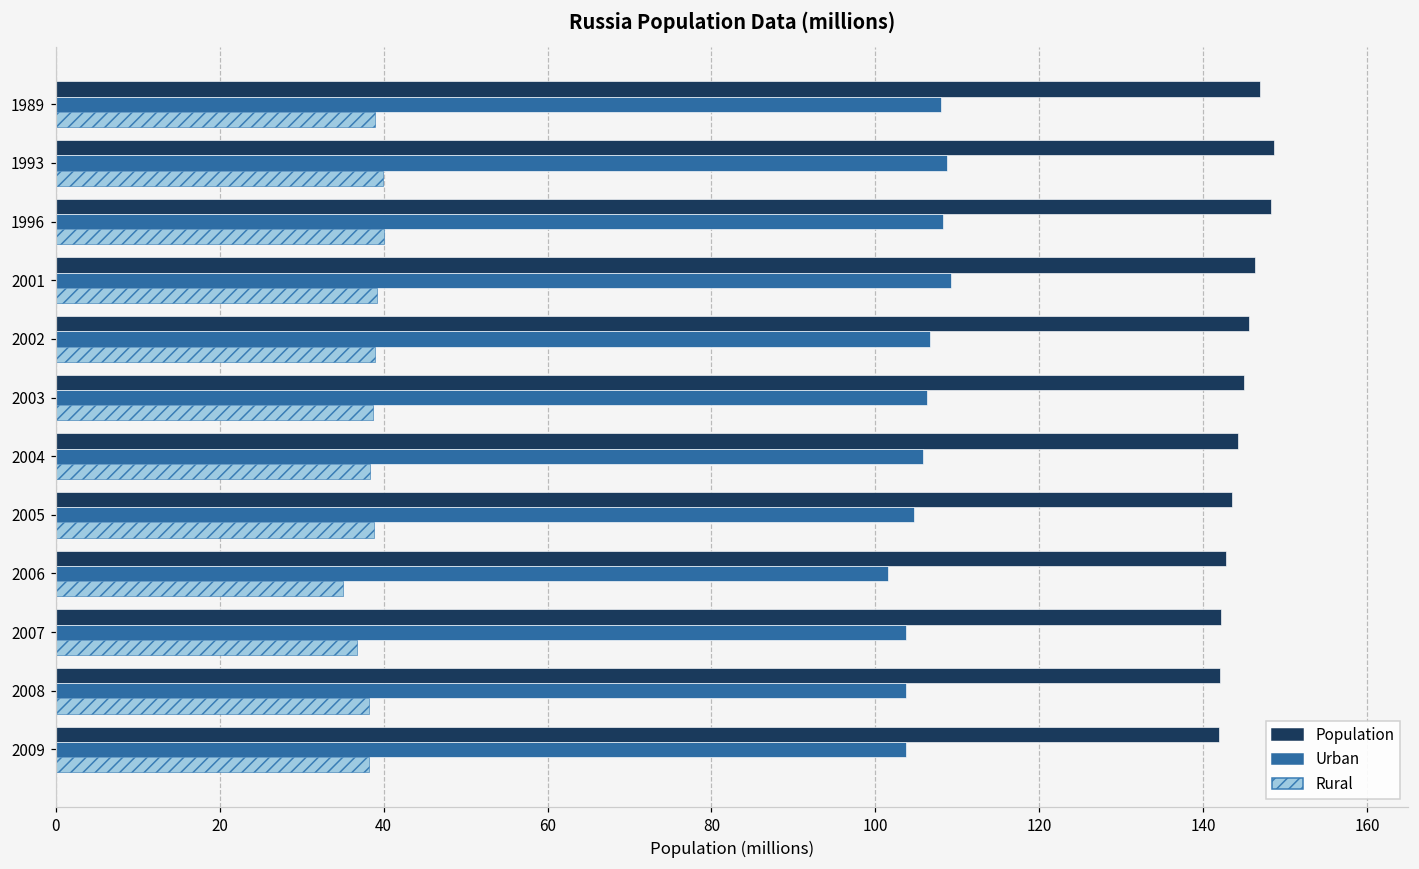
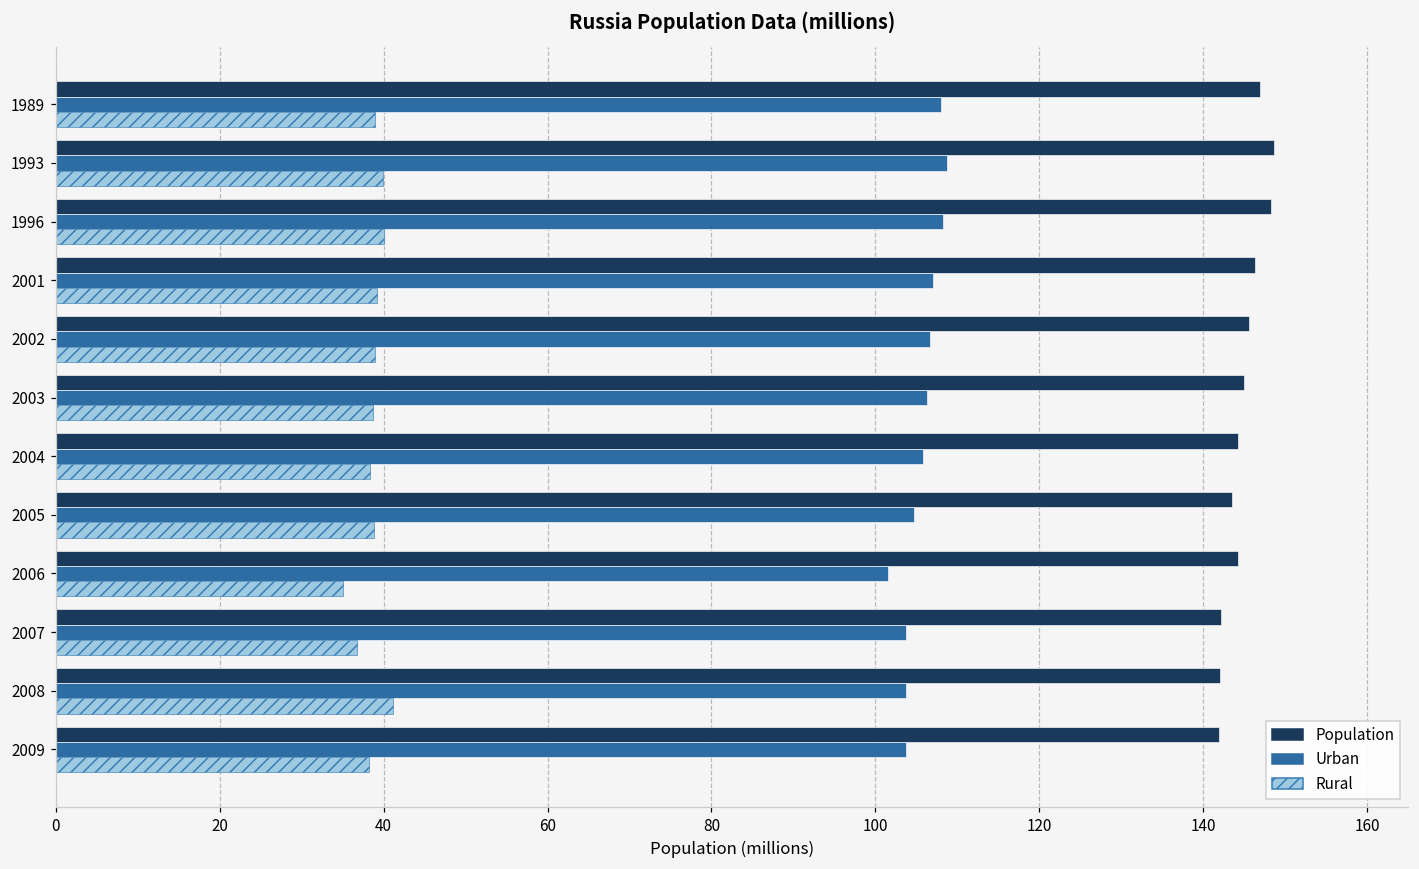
  {
    "Population": {
      "1989": 147,
      "1993": 149,
      "1996": 148,
      "2001": 146,
      "2002": 146,
      "2003": 145,
      "2004": 144,
      "2005": 144,
-     "2006": 143,
+     "2006": 144,
      "2007": 142,
      "2008": 142,
      "2009": 142
    },
    "Urban": {
      "1989": 108,
      "1993": 109,
      "1996": 108,
-     "2001": 109,
+     "2001": 107,
      "2002": 107,
      "2003": 106,
      "2004": 106,
      "2005": 105,
      "2006": 102,
      "2007": 104,
      "2008": 104,
      "2009": 104
    },
    "Rural": {
      "1989": 39,
      "1993": 40,
      "1996": 40,
      "2001": 39,
      "2002": 39,
      "2003": 39,
      "2004": 38,
      "2005": 39,
      "2006": 35,
      "2007": 37,
-     "2008": 38,
+     "2008": 41,
      "2009": 38
    }
  }
